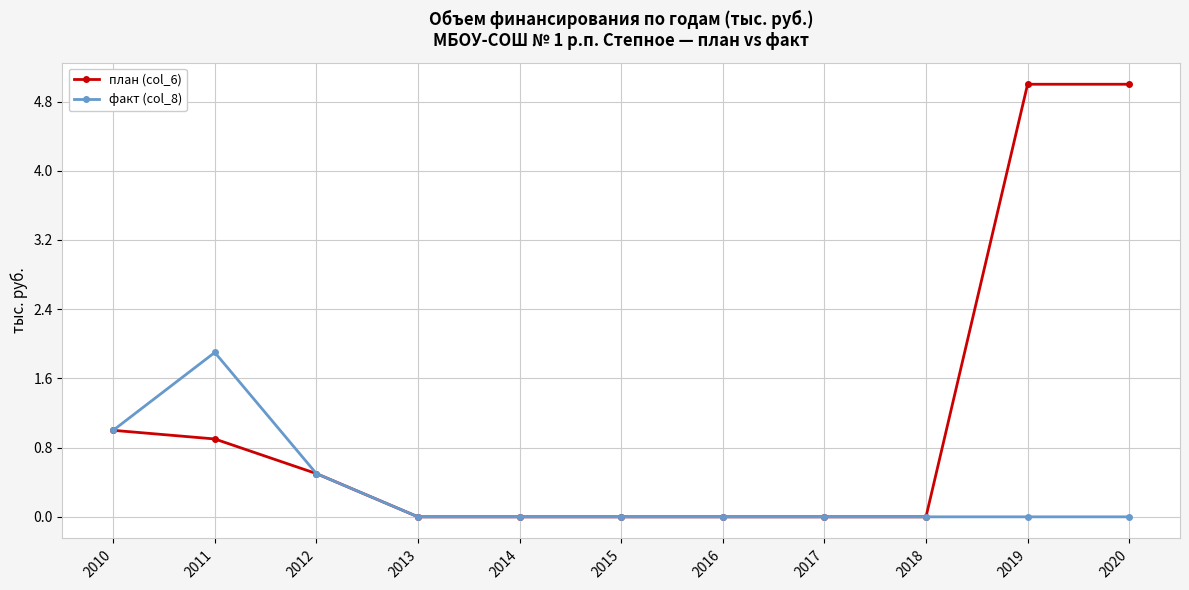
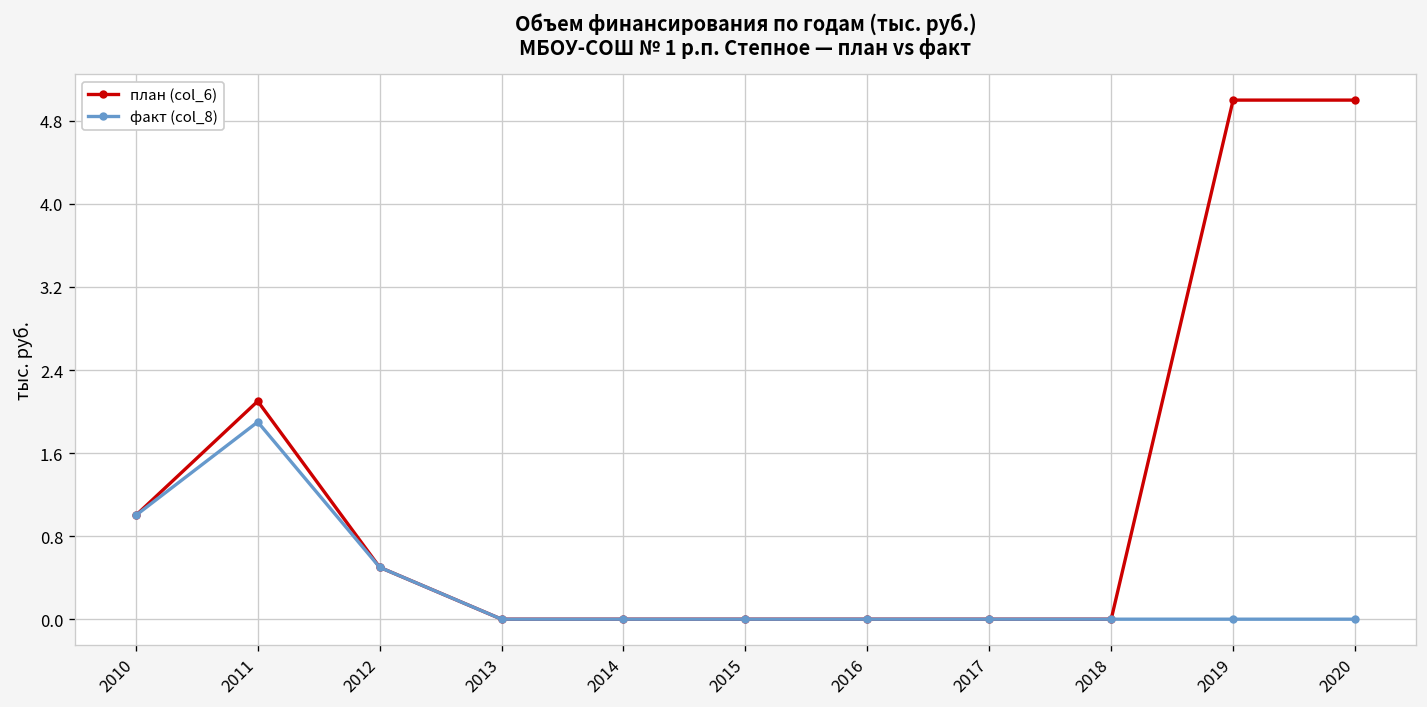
  {
    "план (col_6)": {
-     "2011": 0.9,
+     "2011": 2.1,
      "2019": 5.0,
      "2020": 5.0
    },
    "факт (col_8)": {
      "2011": 1.9,
      "2019": 0.0,
      "2020": 0.0
    }
  }
